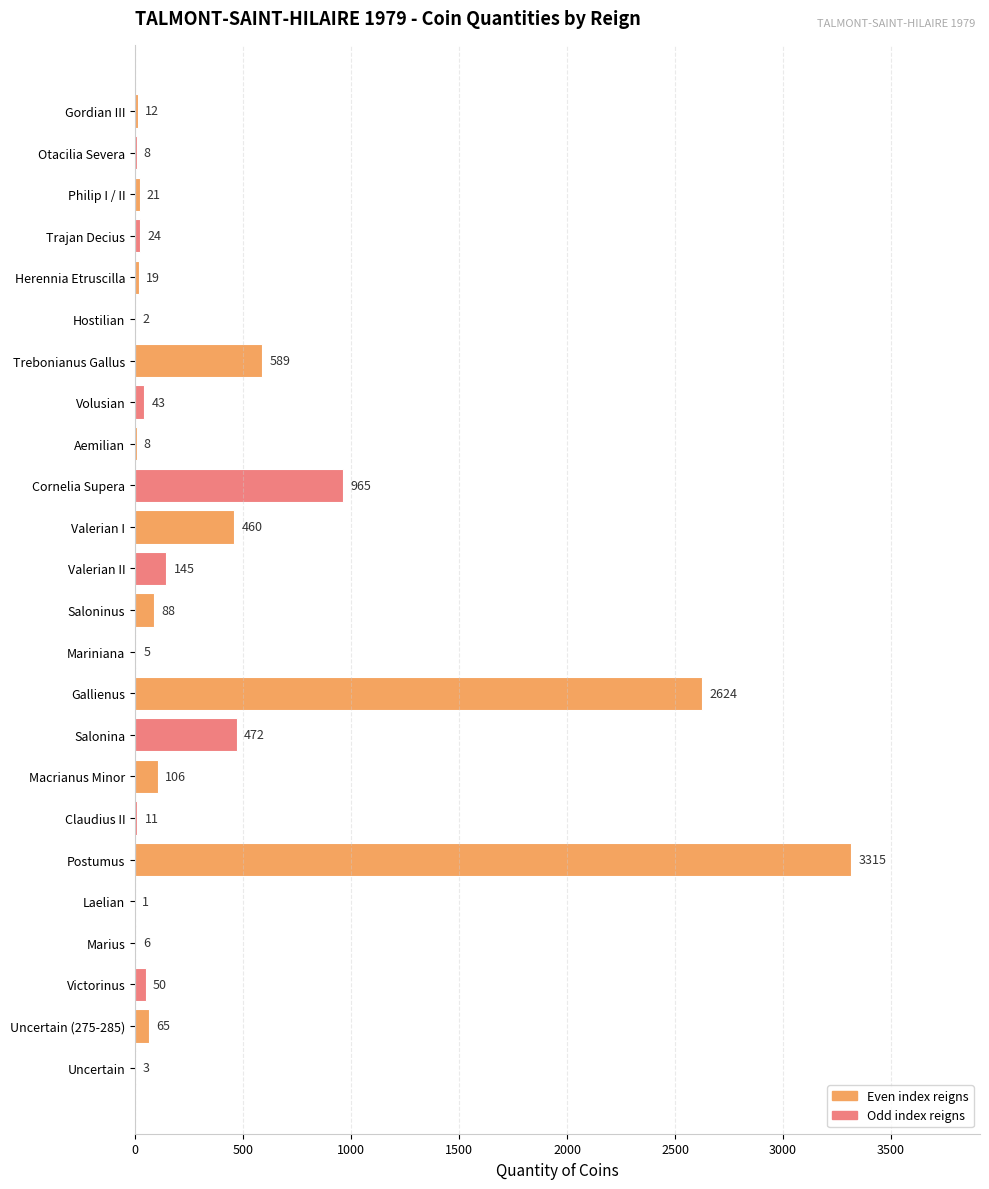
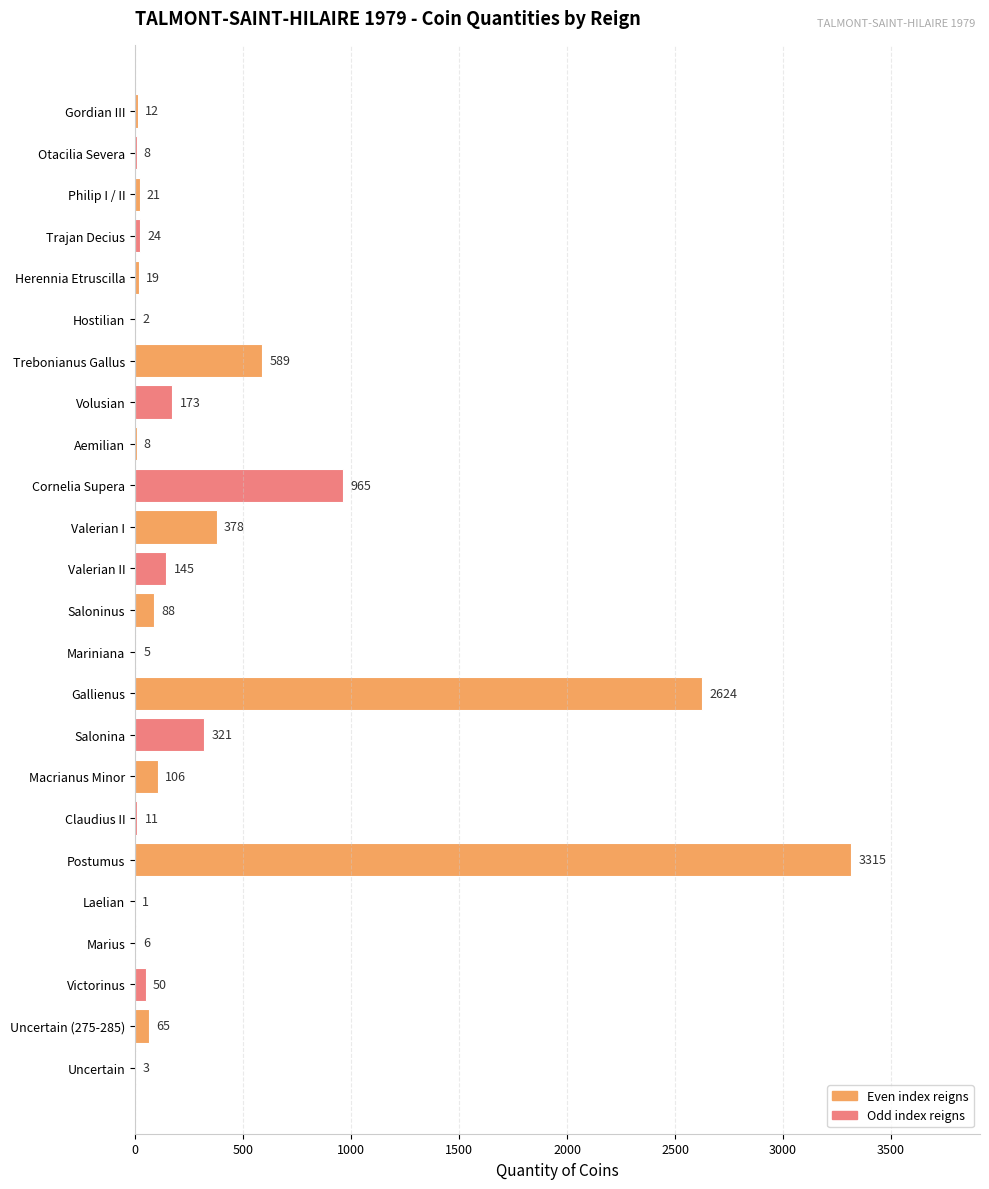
  {
    "Gordian III": 12,
    "Otacilia Severa": 8,
    "Philip I / II": 21,
    "Trajan Decius": 24,
    "Herennia Etruscilla": 19,
    "Hostilian": 2,
    "Trebonianus Gallus": 589,
-   "Volusian": 43,
+   "Volusian": 173,
    "Aemilian": 8,
    "Cornelia Supera": 965,
-   "Valerian I": 460,
+   "Valerian I": 378,
    "Valerian II": 145,
    "Saloninus": 88,
    "Mariniana": 5,
    "Gallienus": 2624,
-   "Salonina": 472,
+   "Salonina": 321,
    "Macrianus Minor": 106,
    "Claudius II": 11,
    "Postumus": 3315,
    "Laelian": 1,
    "Marius": 6,
    "Victorinus": 50,
    "Uncertain (275-285)": 65,
    "Uncertain": 3
  }
